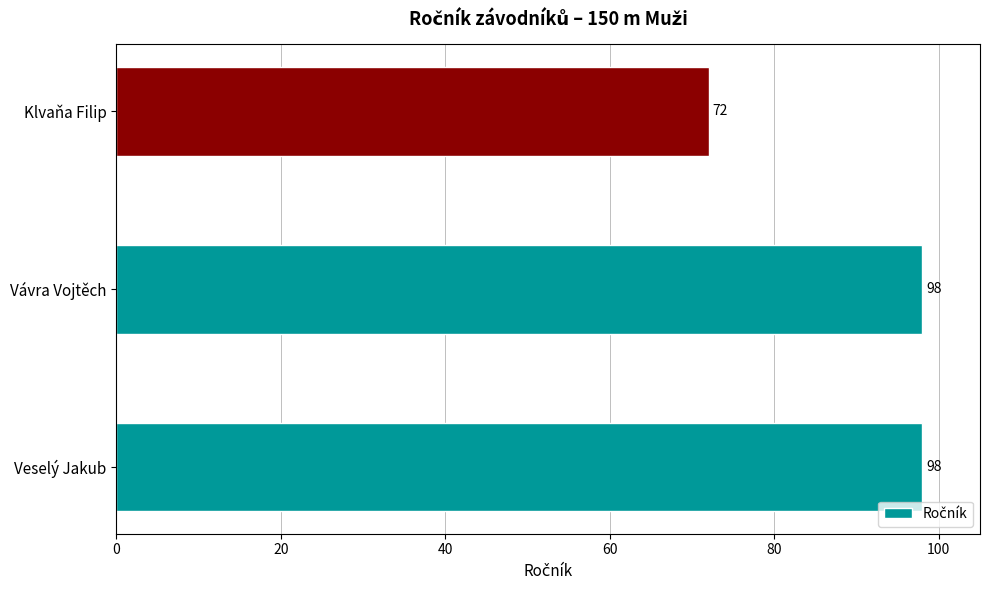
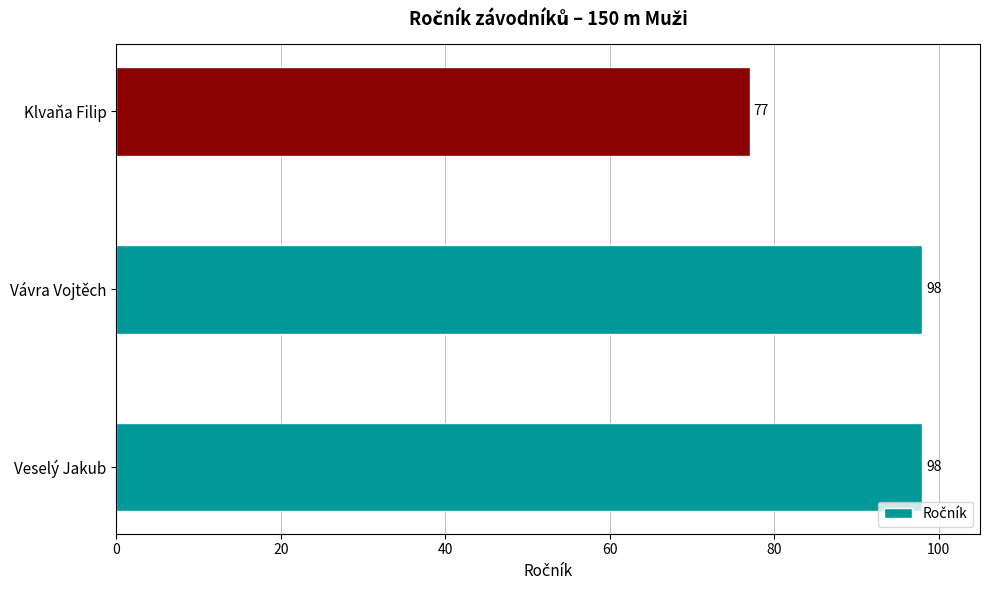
  {
-   "Klvaňa Filip": 72,
+   "Klvaňa Filip": 77,
    "Vávra Vojtěch": 98,
    "Veselý Jakub": 98
  }
